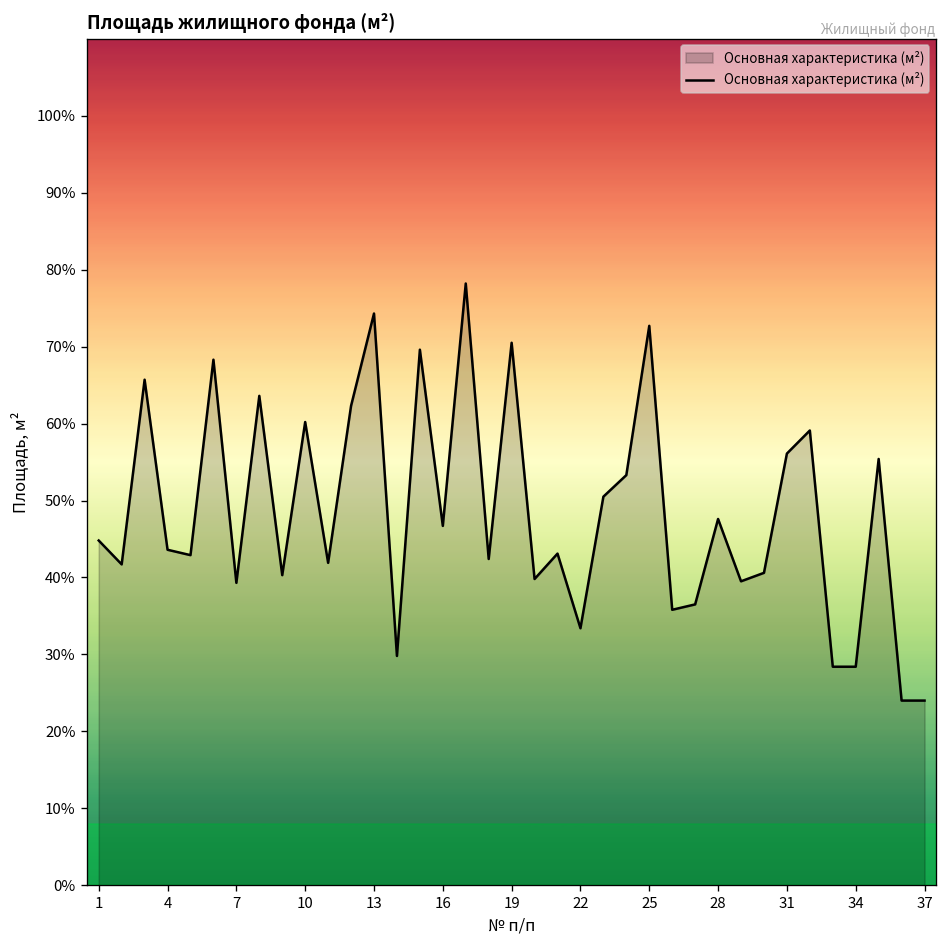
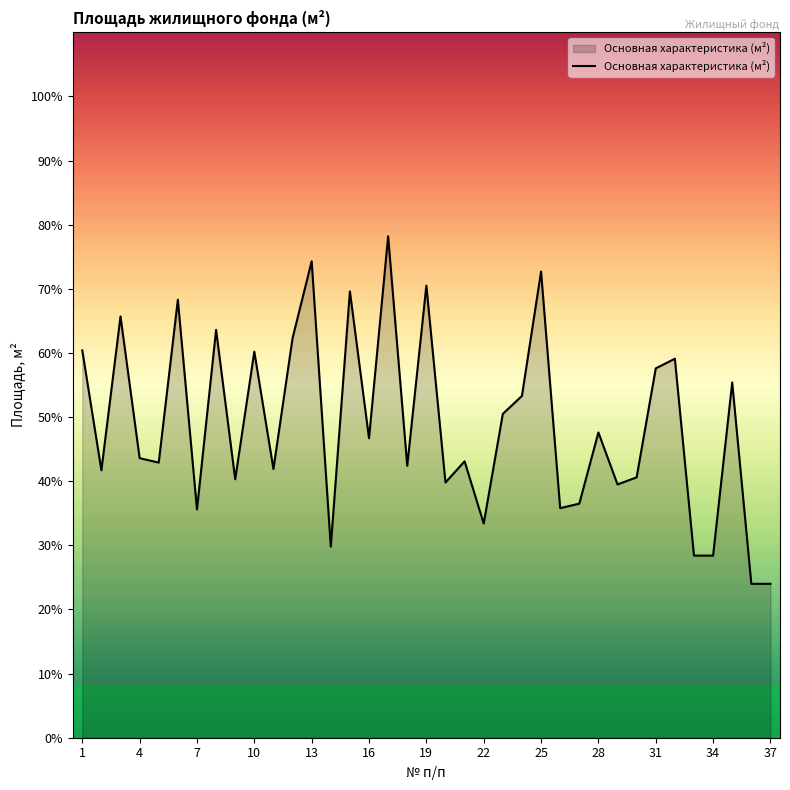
  {
-   "1": "45%",
+   "1": "60%",
    "4": "44%",
-   "7": "39%",
+   "7": "36%",
    "10": "60%",
    "13": "74%",
    "16": "47%",
    "19": "71%",
    "22": "33%",
    "25": "73%",
    "28": "48%",
-   "31": "56%",
+   "31": "58%",
    "34": "28%",
    "37": "24%"
  }
